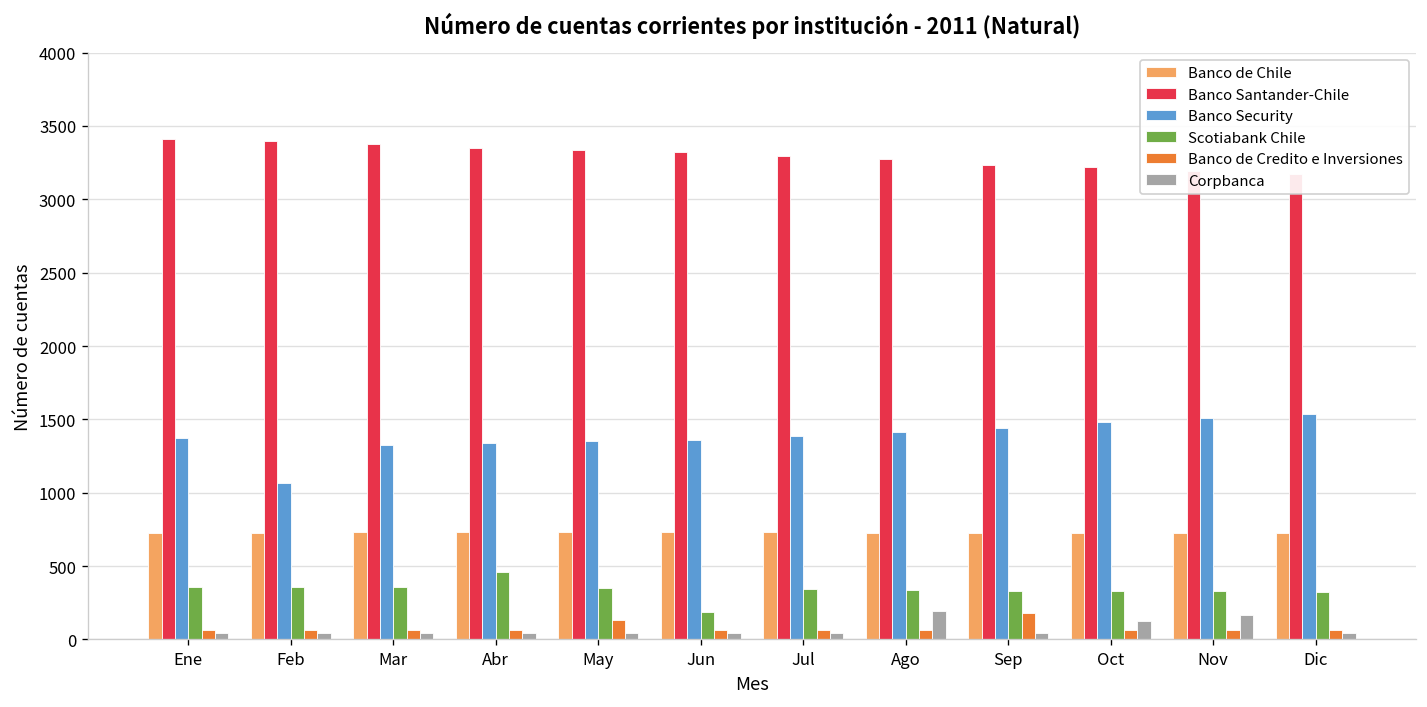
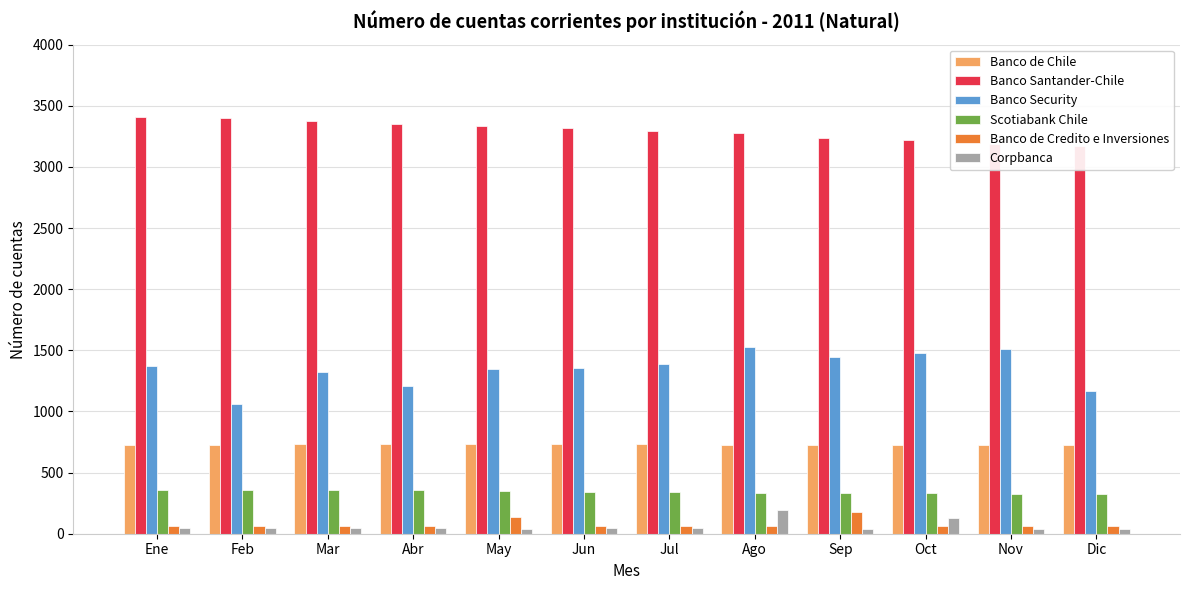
  {
    "Banco de Chile": {
      "Ene": 730,
      "Feb": 730,
      "Mar": 730,
      "Abr": 730,
      "May": 740,
      "Jun": 730,
      "Jul": 730,
      "Ago": 730,
      "Sep": 730,
      "Oct": 730,
      "Nov": 730,
      "Dic": 730
    },
    "Banco Santander-Chile": {
      "Ene": 3410,
      "Feb": 3400,
      "Mar": 3380,
      "Abr": 3350,
      "May": 3330,
      "Jun": 3320,
      "Jul": 3300,
      "Ago": 3270,
      "Sep": 3230,
      "Oct": 3220
    },
    "Banco Security": {
      "Ene": 1370,
      "Feb": 1060,
      "Mar": 1330,
-     "Abr": 1340,
+     "Abr": 1210,
      "May": 1350,
      "Jun": 1360,
      "Jul": 1390,
-     "Ago": 1410,
+     "Ago": 1530,
      "Sep": 1440,
      "Oct": 1480,
      "Nov": 1510,
-     "Dic": 1530
+     "Dic": 1170
    },
    "Scotiabank Chile": {
      "Ene": 360,
      "Feb": 360,
      "Mar": 360,
-     "Abr": 460,
+     "Abr": 350,
      "May": 350,
-     "Jun": 190,
+     "Jun": 350,
      "Jul": 340,
      "Ago": 340,
      "Sep": 330,
      "Oct": 330,
      "Nov": 330,
      "Dic": 320
    },
    "Banco de Credito e Inversiones": {
      "Ene": 70,
      "Feb": 70,
      "Mar": 70,
      "Abr": 70,
      "May": 130,
      "Jun": 60,
      "Jul": 60,
      "Ago": 60,
      "Sep": 180,
      "Oct": 60,
      "Nov": 60,
      "Dic": 60
    },
    "Corpbanca": {
      "Ene": 40,
      "Feb": 40,
      "Mar": 40,
      "Abr": 40,
      "May": 40,
      "Jun": 40,
      "Jul": 40,
      "Ago": 190,
      "Sep": 40,
      "Oct": 130,
-     "Nov": 170,
+     "Nov": 40,
      "Dic": 40
    }
  }
